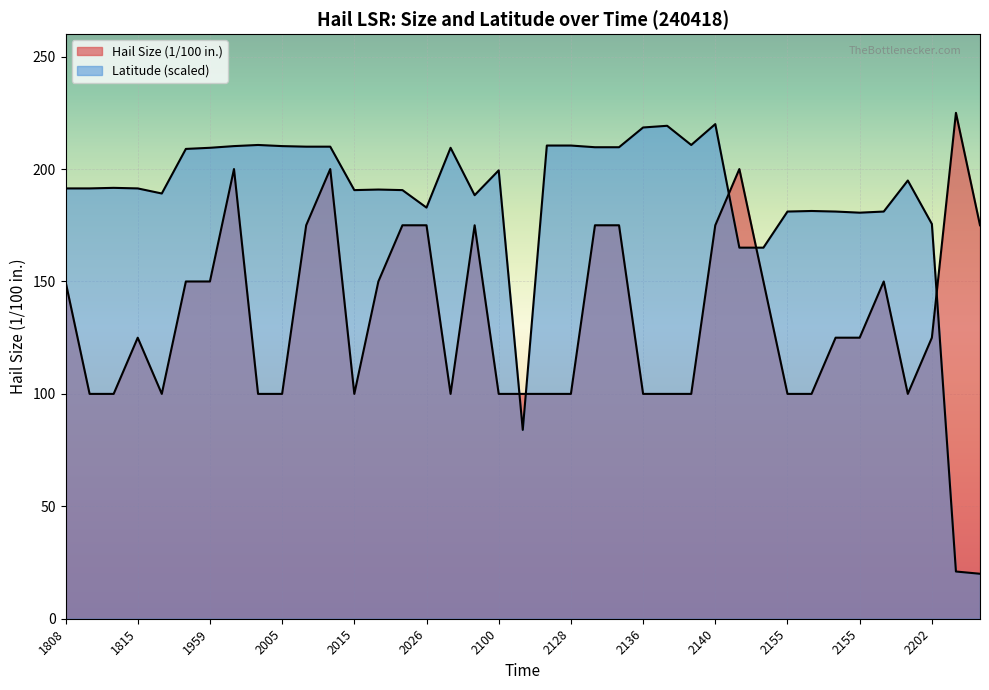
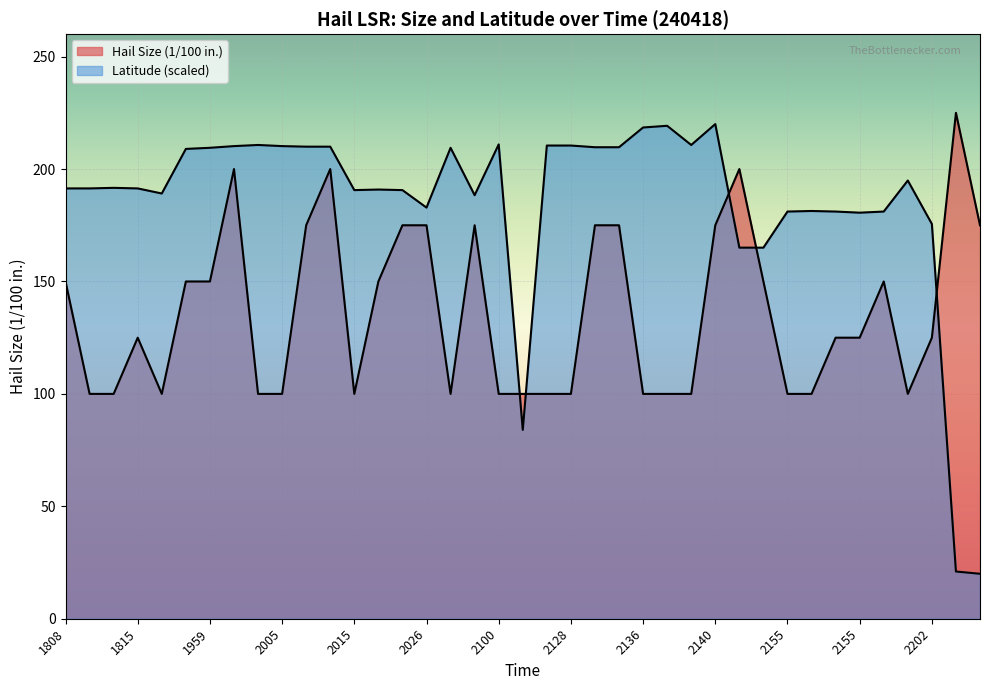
  {
    "Hail Size (1/100 in.)": {
      "1808": 150,
      "2026": 175,
      "2100": 100,
      "2128": 100,
      "2136": 100,
      "2202": 125
    },
    "Latitude (scaled)": {
      "1808": 191,
      "2026": 183,
-     "2100": 199,
+     "2100": 211,
      "2128": 210,
      "2136": 218,
      "2202": 176
    }
  }
